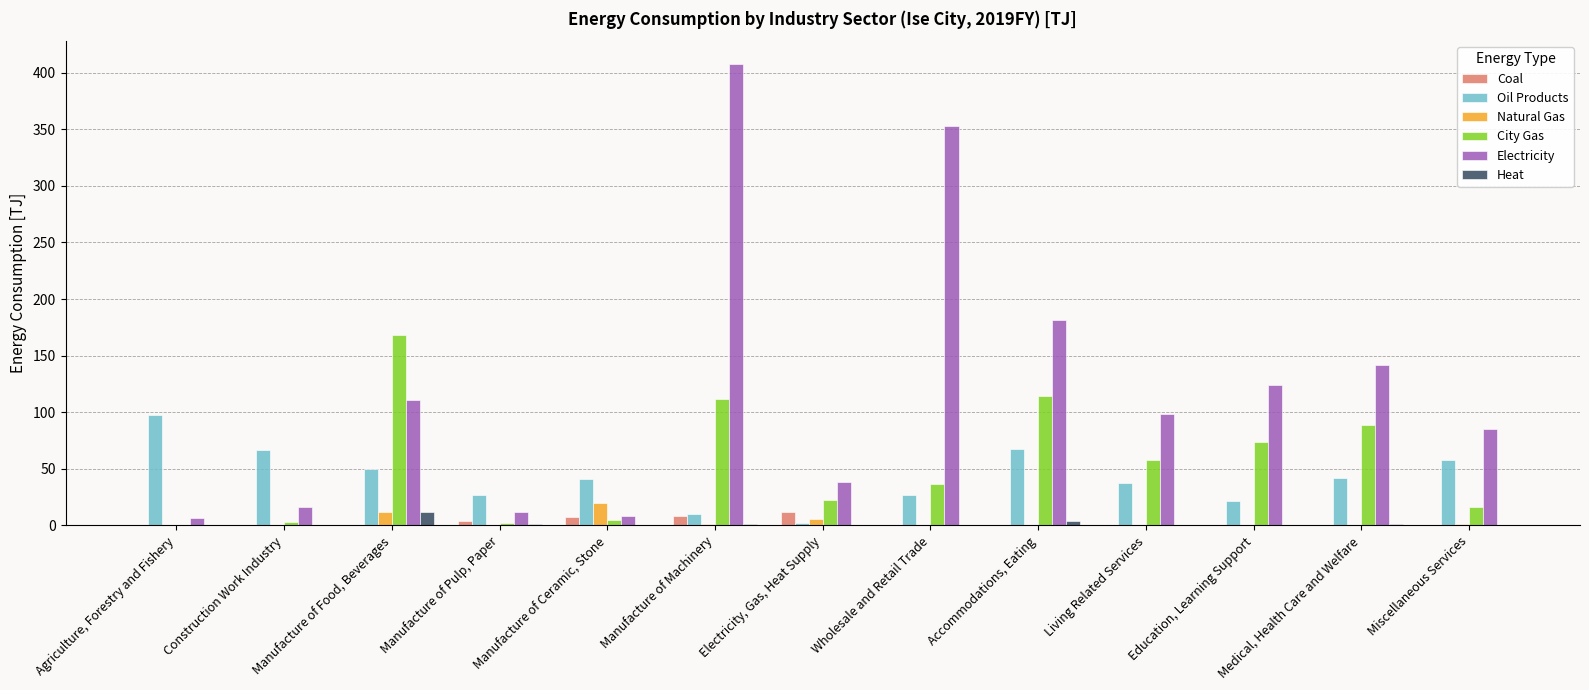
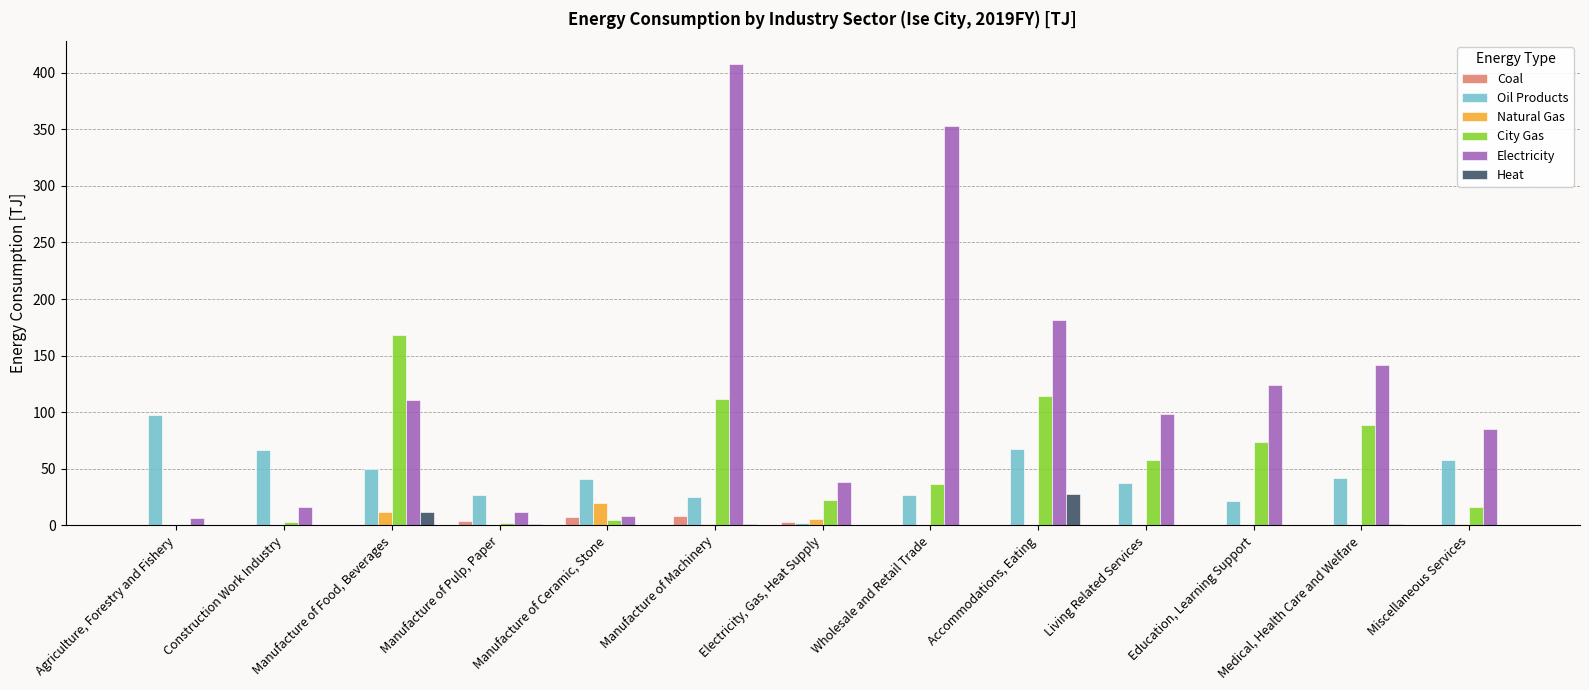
  {
    "Coal": {
      "Agriculture, Forestry and Fishery": 0,
      "Construction Work Industry": 0,
      "Manufacture of Food, Beverages": 0,
      "Manufacture of Pulp, Paper": 4,
      "Manufacture of Ceramic, Stone": 8,
      "Manufacture of Machinery": 9,
-     "Electricity, Gas, Heat Supply": 12,
+     "Electricity, Gas, Heat Supply": 3,
      "Wholesale and Retail Trade": 0,
      "Accommodations, Eating": 0,
      "Living Related Services": 0,
      "Education, Learning Support": 0,
      "Medical, Health Care and Welfare": 0,
      "Miscellaneous Services": 0
    },
    "Oil Products": {
      "Agriculture, Forestry and Fishery": 97,
      "Construction Work Industry": 66,
      "Manufacture of Food, Beverages": 50,
      "Manufacture of Pulp, Paper": 27,
      "Manufacture of Ceramic, Stone": 41,
-     "Manufacture of Machinery": 11,
+     "Manufacture of Machinery": 25,
      "Electricity, Gas, Heat Supply": 2,
      "Wholesale and Retail Trade": 27,
      "Accommodations, Eating": 68,
      "Living Related Services": 38,
      "Education, Learning Support": 22,
      "Medical, Health Care and Welfare": 42,
      "Miscellaneous Services": 58
    },
    "Natural Gas": {
      "Agriculture, Forestry and Fishery": 0,
      "Construction Work Industry": 0,
      "Manufacture of Food, Beverages": 12,
      "Manufacture of Ceramic, Stone": 20,
      "Electricity, Gas, Heat Supply": 6,
      "Wholesale and Retail Trade": 0,
      "Accommodations, Eating": 0,
      "Living Related Services": 0,
      "Education, Learning Support": 0,
      "Medical, Health Care and Welfare": 0
    },
    "City Gas": {
      "Construction Work Industry": 3,
      "Manufacture of Food, Beverages": 168,
      "Manufacture of Pulp, Paper": 2,
      "Manufacture of Ceramic, Stone": 5,
      "Manufacture of Machinery": 112,
      "Electricity, Gas, Heat Supply": 23,
      "Wholesale and Retail Trade": 37,
      "Accommodations, Eating": 114,
      "Living Related Services": 58,
      "Education, Learning Support": 74,
      "Medical, Health Care and Welfare": 89,
      "Miscellaneous Services": 16
    },
    "Electricity": {
      "Agriculture, Forestry and Fishery": 6,
      "Construction Work Industry": 16,
      "Manufacture of Food, Beverages": 110,
      "Manufacture of Pulp, Paper": 12,
      "Manufacture of Ceramic, Stone": 8,
      "Manufacture of Machinery": 407,
      "Electricity, Gas, Heat Supply": 38,
      "Wholesale and Retail Trade": 352,
      "Accommodations, Eating": 182,
      "Living Related Services": 98,
      "Education, Learning Support": 124,
      "Medical, Health Care and Welfare": 142,
      "Miscellaneous Services": 85
    },
    "Heat": {
      "Agriculture, Forestry and Fishery": 0,
      "Construction Work Industry": 0,
      "Manufacture of Food, Beverages": 12,
      "Electricity, Gas, Heat Supply": 0,
-     "Accommodations, Eating": 4,
+     "Accommodations, Eating": 28,
      "Living Related Services": 0,
      "Education, Learning Support": 0
    }
  }
